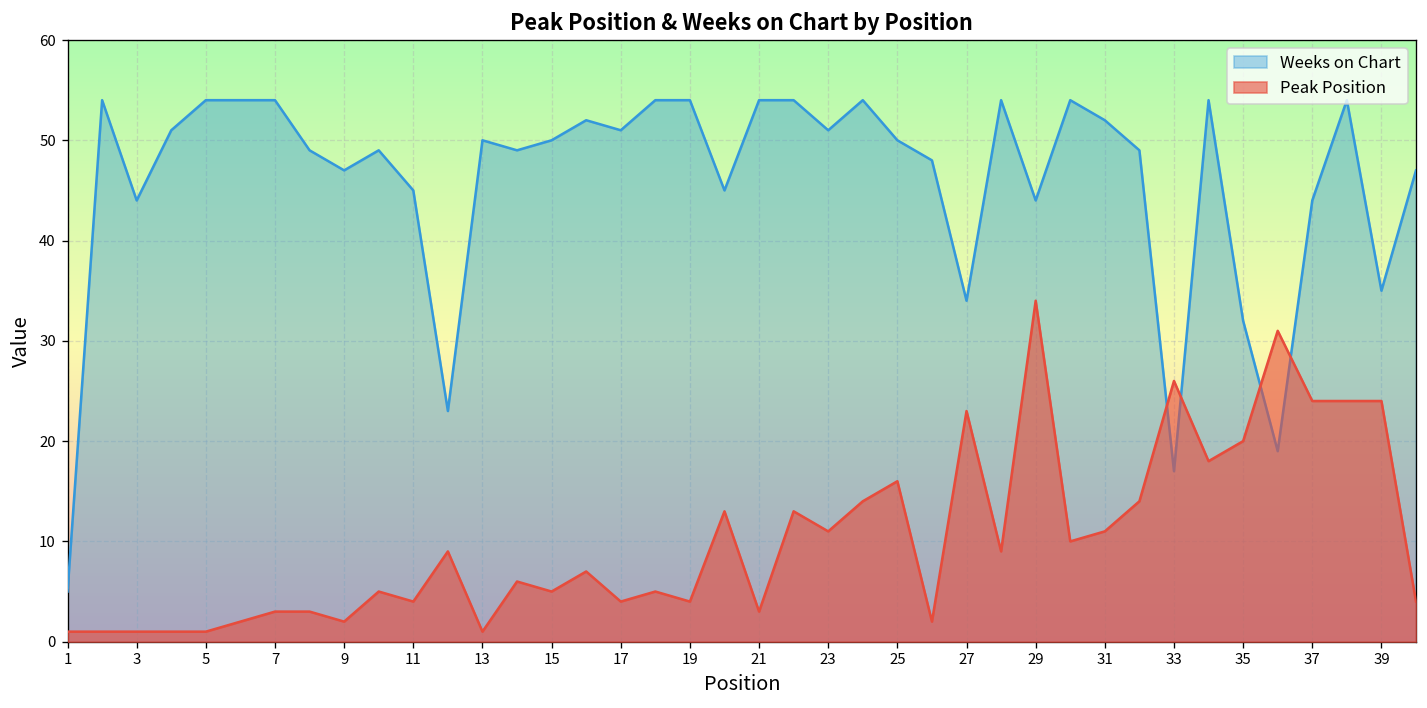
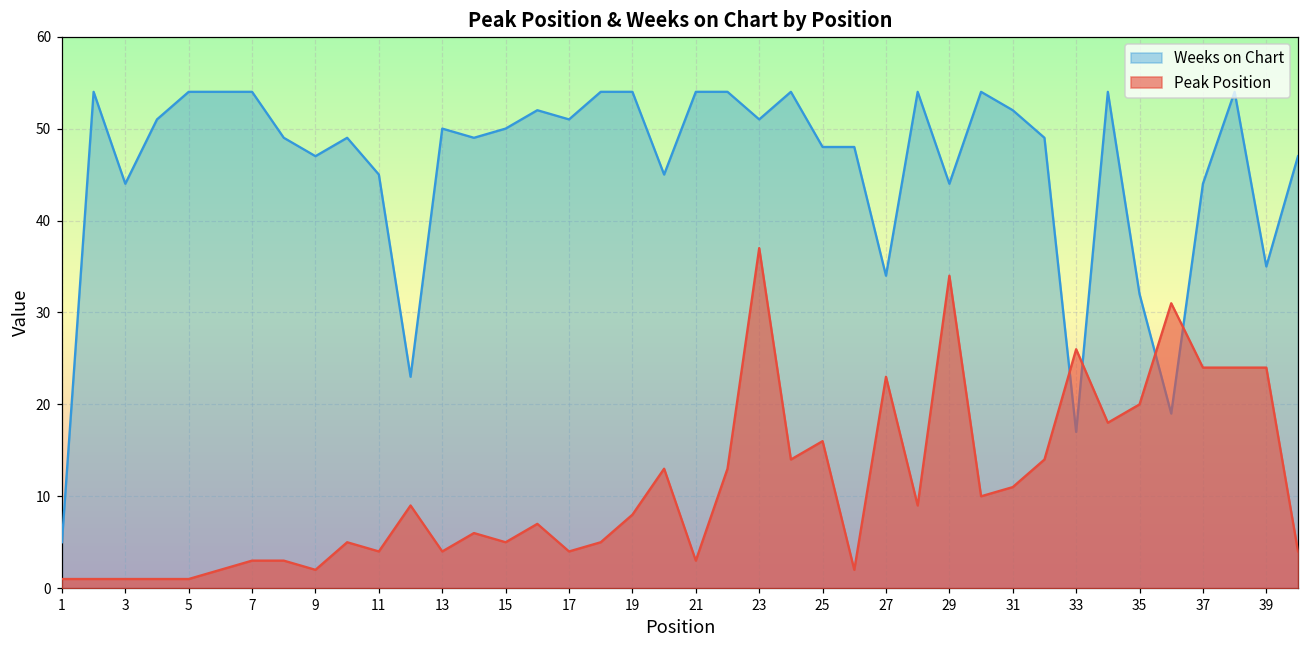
  {
    "Weeks on Chart": {
      "1": 5,
      "3": 44,
      "5": 54,
      "7": 54,
      "9": 47,
      "11": 45,
      "13": 50,
      "15": 50,
      "17": 51,
      "19": 54,
      "21": 54,
      "23": 51,
-     "25": 50,
+     "25": 48,
      "27": 34,
      "29": 44,
      "31": 52,
      "33": 17,
      "35": 32,
      "37": 44,
      "39": 35
    },
    "Peak Position": {
      "1": 1,
      "3": 1,
      "5": 1,
      "7": 3,
      "9": 2,
      "11": 4,
-     "13": 1,
+     "13": 4,
      "15": 5,
      "17": 4,
-     "19": 4,
+     "19": 8,
      "21": 3,
-     "23": 11,
+     "23": 37,
      "25": 16,
      "27": 23,
      "29": 34,
      "31": 11,
      "33": 26,
      "35": 20,
      "37": 24,
      "39": 24
    }
  }
